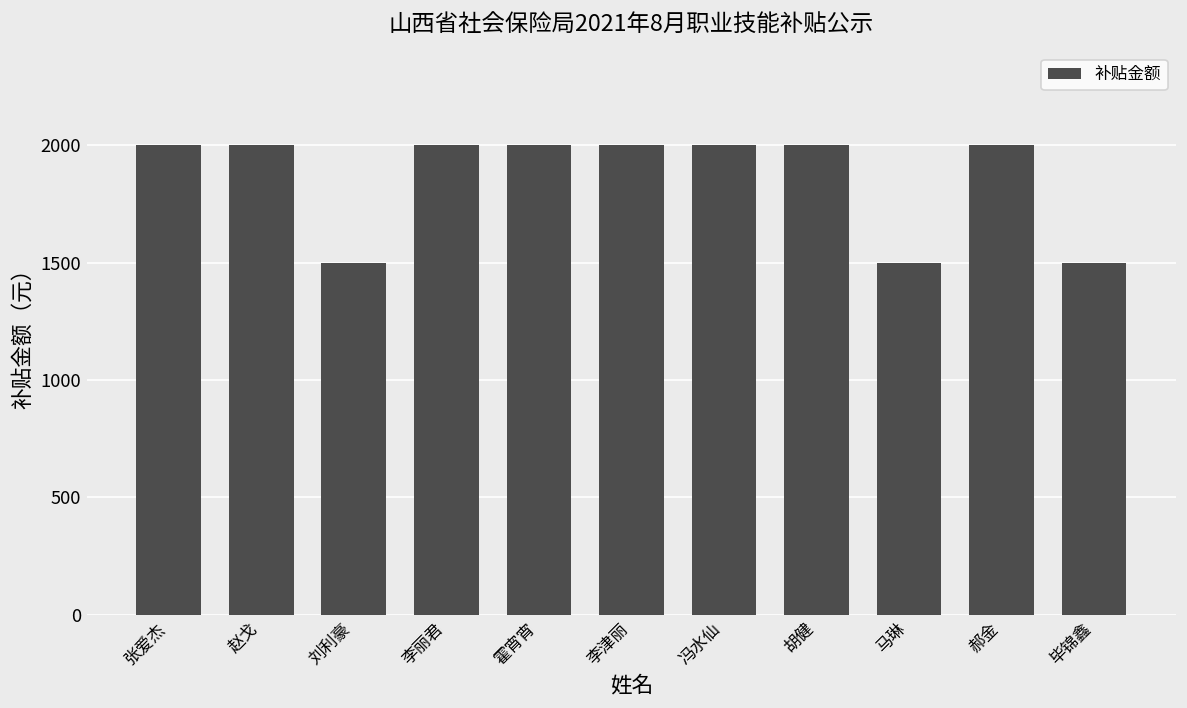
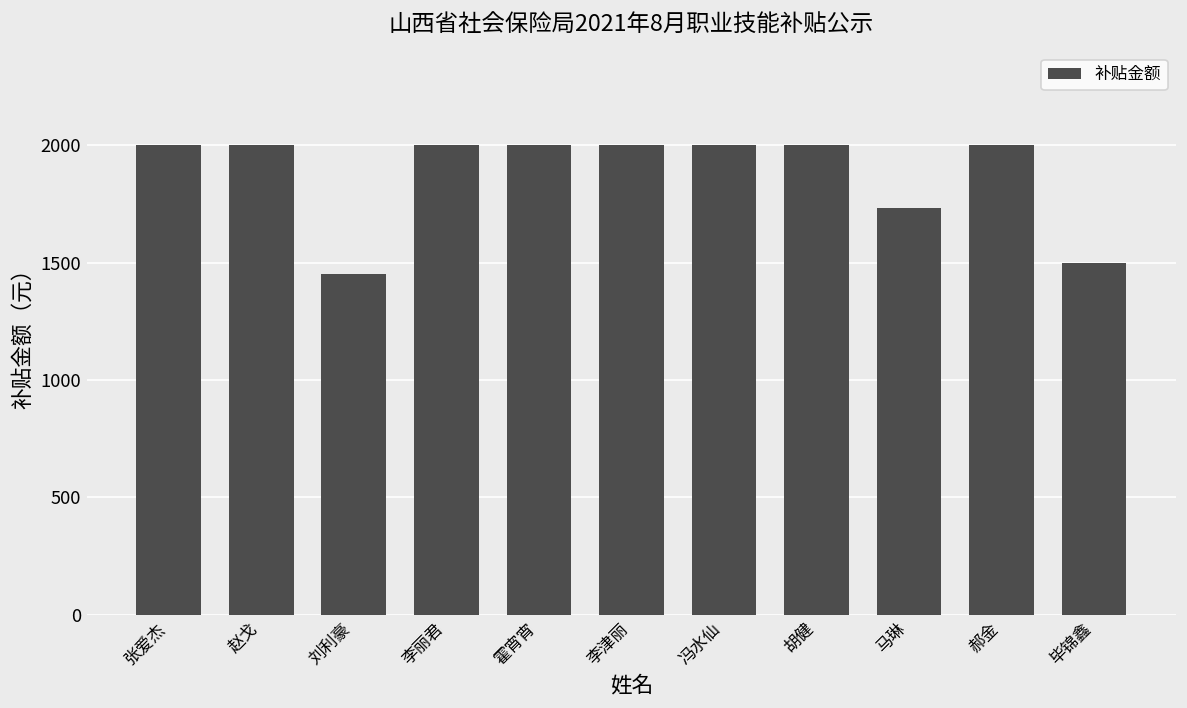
  {
    "张爱杰": 2000,
    "赵戈": 2000,
-   "刘利豪": 1500,
+   "刘利豪": 1450,
    "李丽君": 2000,
    "霍宵宵": 2000,
    "李津丽": 2000,
    "冯水仙": 2000,
    "胡健": 2000,
-   "马琳": 1500,
+   "马琳": 1730,
    "郝金": 2000,
    "毕锦鑫": 1500
  }
